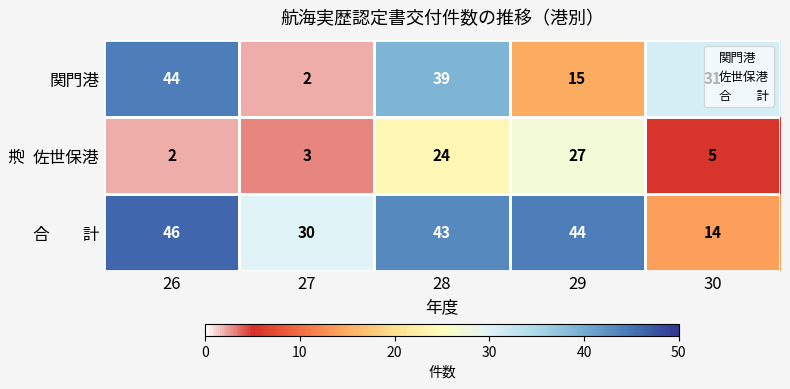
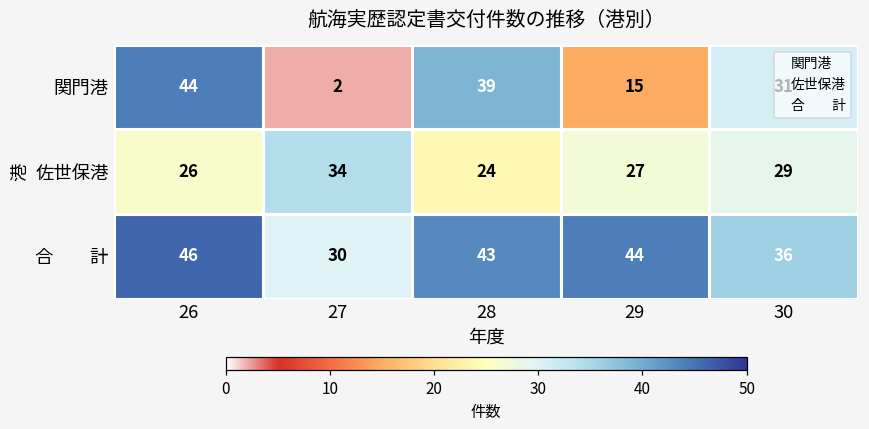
  {
    "佐世保港": {
-     "26": 2,
-     "27": 3,
-     "30": 5
+     "26": 26,
+     "27": 34,
+     "30": 29
    },
    "合 計": {
-     "30": 14
+     "30": 36
    }
  }
